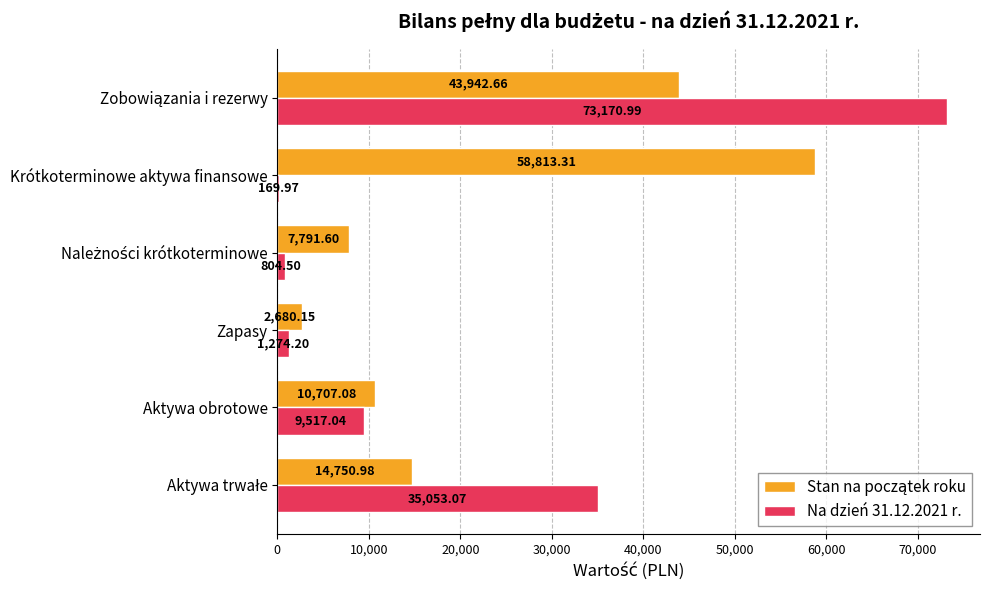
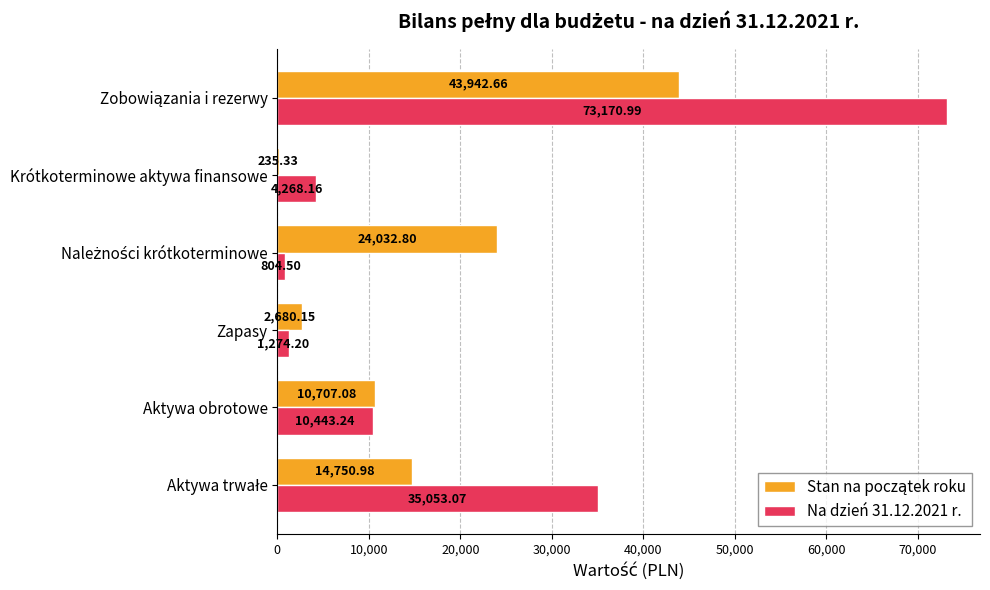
  {
    "Stan na początek roku": {
      "Zobowiązania i rezerwy": "43,942.66",
-     "Krótkoterminowe aktywa finansowe": "58,813.31",
-     "Należności krótkoterminowe": "7,791.60",
+     "Krótkoterminowe aktywa finansowe": "235.33",
+     "Należności krótkoterminowe": "24,032.80",
      "Zapasy": "2,680.15",
      "Aktywa obrotowe": "10,707.08",
      "Aktywa trwałe": "14,750.98"
    },
    "Na dzień 31.12.2021 r.": {
      "Zobowiązania i rezerwy": "73,170.99",
-     "Krótkoterminowe aktywa finansowe": "169.97",
+     "Krótkoterminowe aktywa finansowe": "4,268.16",
      "Należności krótkoterminowe": "804.50",
      "Zapasy": "1,274.20",
-     "Aktywa obrotowe": "9,517.04",
+     "Aktywa obrotowe": "10,443.24",
      "Aktywa trwałe": "35,053.07"
    }
  }
